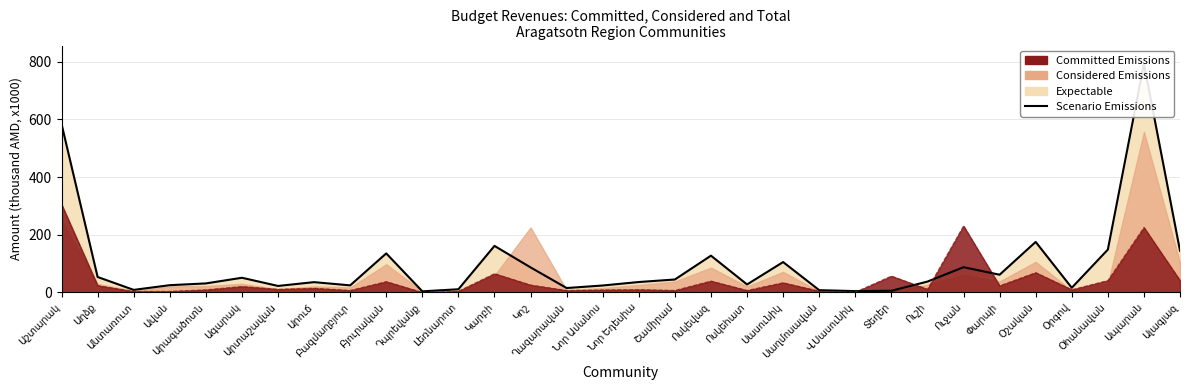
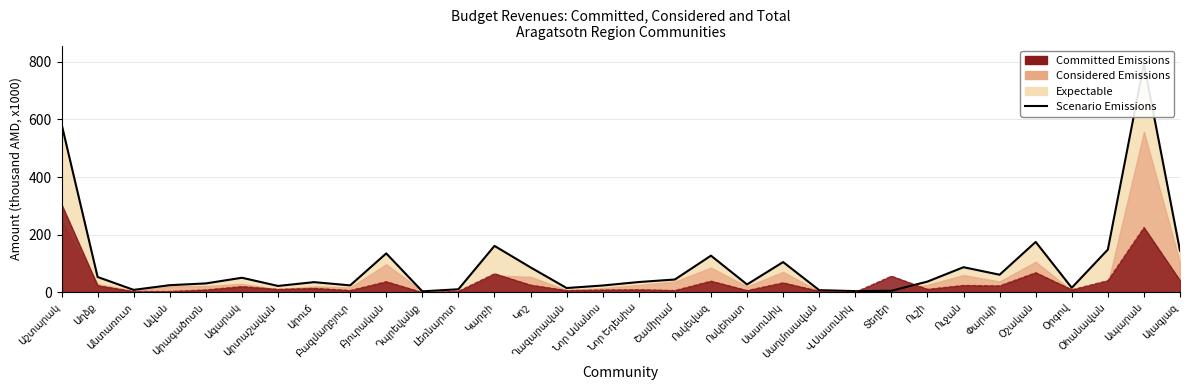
  {
    "Expectable": {
      "Աշտարակ": 580,
      "Աղձք": 50,
      "Արագածոտն": 30,
      "Ագարակ": 50,
      "Արտաշավան": 20,
      "Արուճ": 40,
      "Բյուրական": 140,
      "Կարբի": 160,
      "Կոշ": 90,
      "Նոր Եդեսիա": 40,
      "Ոսկեվազ": 130,
      "Սասունիկ": 110,
      "Ուշի": 40,
      "Ուջան": 90,
      "Փարպի": 60,
      "Օշական": 180,
      "Օհանավան": 150,
      "Ալագյազ": 140
    },
    "Committed Emissions": {
      "Աշտարակ": 310,
      "Ավան": 0,
      "Արագածոտն": 10,
      "Ագարակ": 20,
      "Բազմաղբյուր": 10,
      "Բյուրական": 40,
      "Կոշ": 30,
      "Նոր Եդեսիա": 10,
      "Շամիրամ": 10,
      "Ոսկեվազ": 40,
      "Ոսկեհատ": 10,
      "Սասունիկ": 30,
      "Տեղեր": 60,
      "Ուշի": 10,
-     "Ուջան": 230,
+     "Ուջան": 20,
      "Փարպի": 20,
      "Օշական": 70,
      "Օհանավան": 40,
      "Ապարան": 230,
      "Ալագյազ": 40
    },
    "Considered Emissions": {
      "Աշտարակ": 250,
      "Արագածոտն": 20,
      "Ագարակ": 30,
      "Բյուրական": 100,
-     "Կոշ": 230,
+     "Կոշ": 50,
      "Նոր Եդեսիա": 30,
      "Ոսկեվազ": 90,
      "Սասունիկ": 70,
      "Ուշի": 30,
      "Ուջան": 60,
      "Փարպի": 40,
      "Օշական": 110,
      "Օհանավան": 30,
      "Ապարան": 560,
      "Ալագյազ": 100
    }
  }
